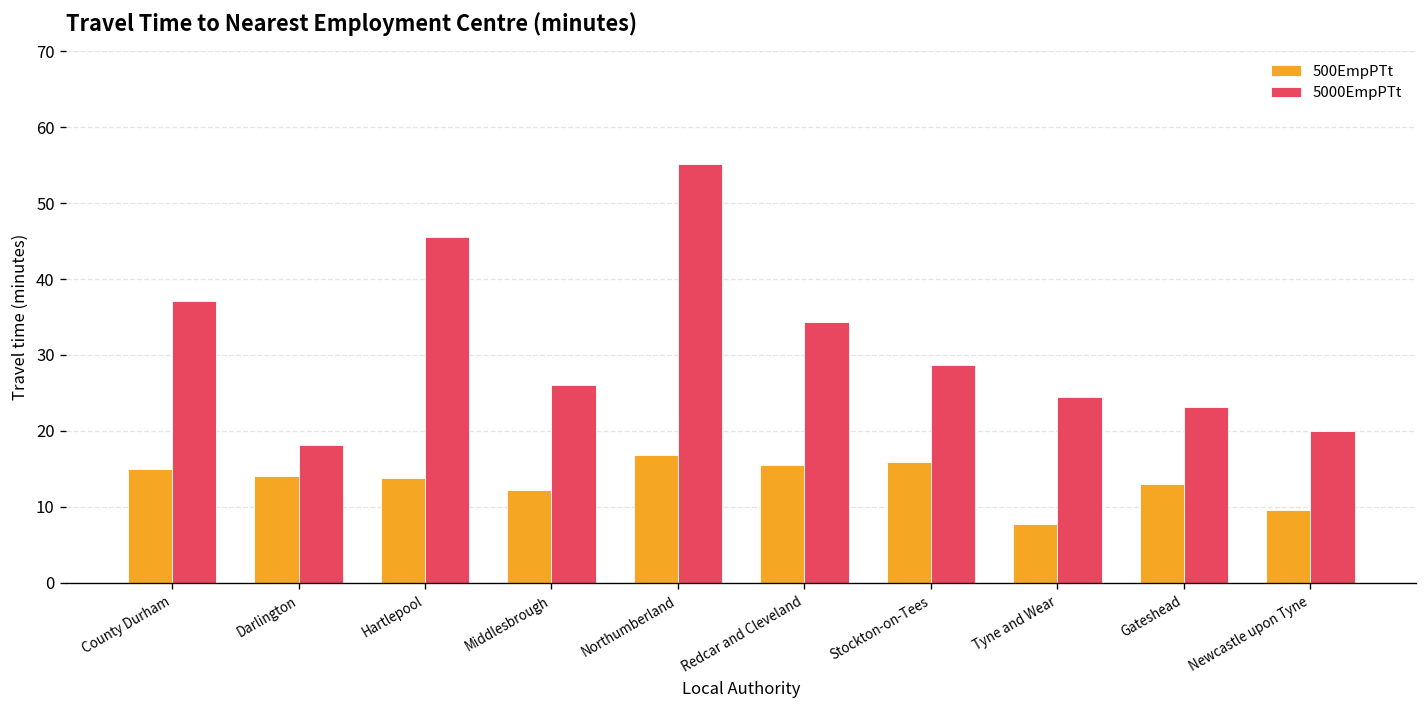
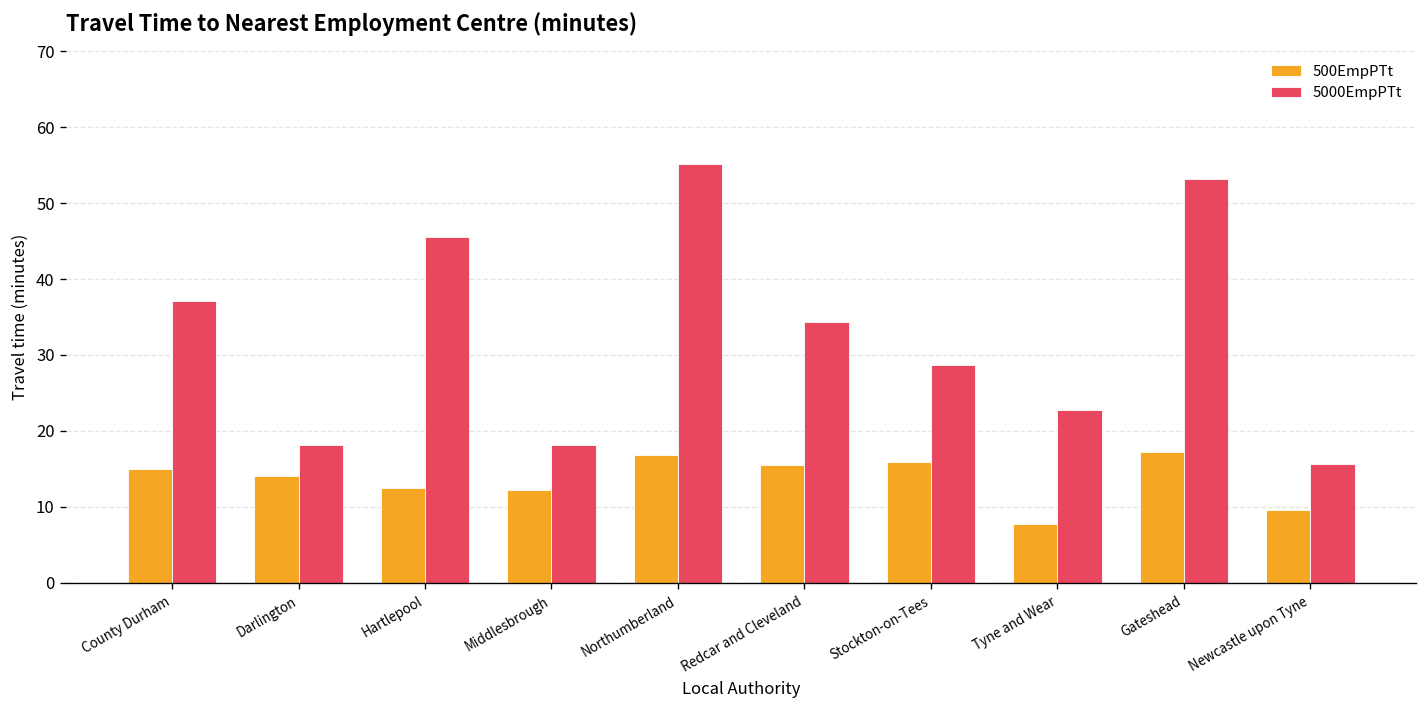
  {
    "500EmpPTt": {
      "County Durham": 15,
      "Darlington": 14,
-     "Hartlepool": 14,
+     "Hartlepool": 12,
      "Middlesbrough": 12,
      "Northumberland": 17,
      "Redcar and Cleveland": 16,
      "Stockton-on-Tees": 16,
      "Tyne and Wear": 8,
-     "Gateshead": 13,
+     "Gateshead": 17,
      "Newcastle upon Tyne": 10
    },
    "5000EmpPTt": {
      "County Durham": 37,
      "Darlington": 18,
      "Hartlepool": 46,
-     "Middlesbrough": 26,
+     "Middlesbrough": 18,
      "Northumberland": 55,
      "Redcar and Cleveland": 34,
      "Stockton-on-Tees": 29,
-     "Tyne and Wear": 24,
-     "Gateshead": 23,
-     "Newcastle upon Tyne": 20
+     "Tyne and Wear": 23,
+     "Gateshead": 53,
+     "Newcastle upon Tyne": 16
    }
  }
